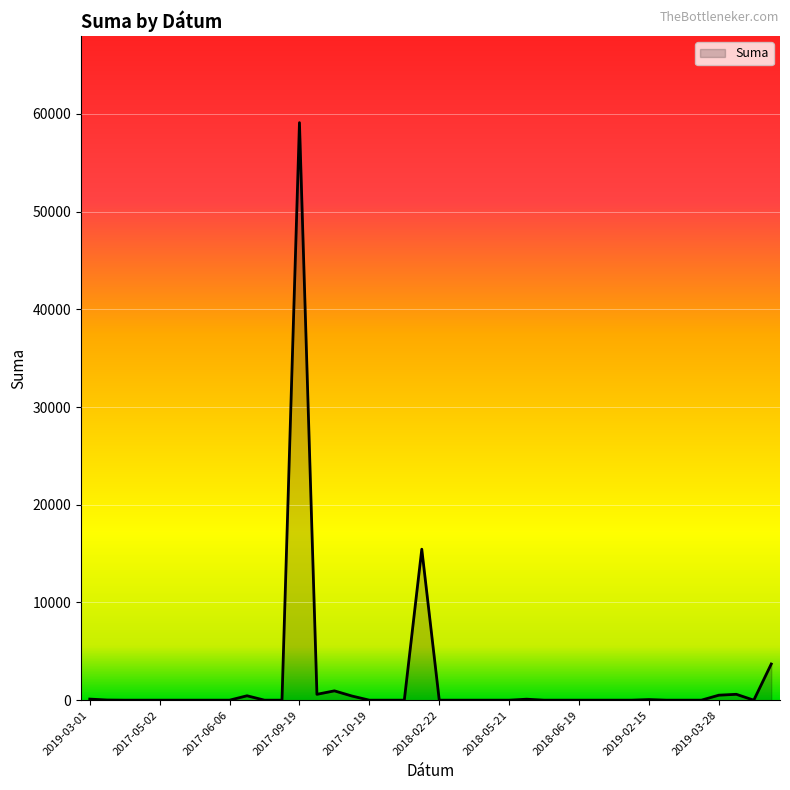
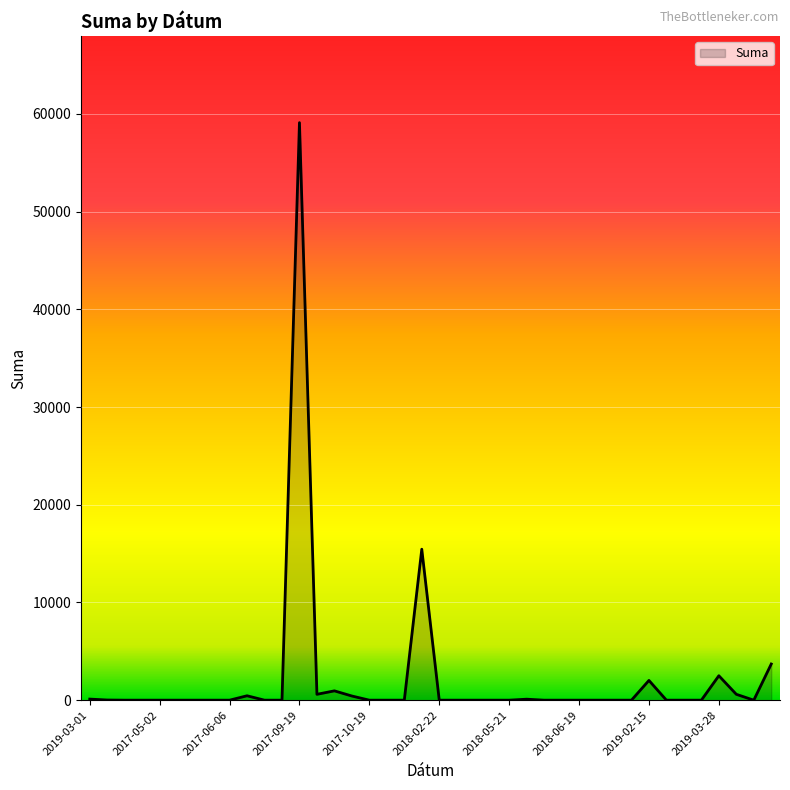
  {
    "2017-05-02": 0,
    "2017-09-19": 59000,
    "2017-10-19": 0,
    "2018-02-22": 0,
    "2018-05-21": 0,
-   "2019-02-15": 0,
-   "2019-03-28": 1000
+   "2019-02-15": 2000,
+   "2019-03-28": 3000
  }
